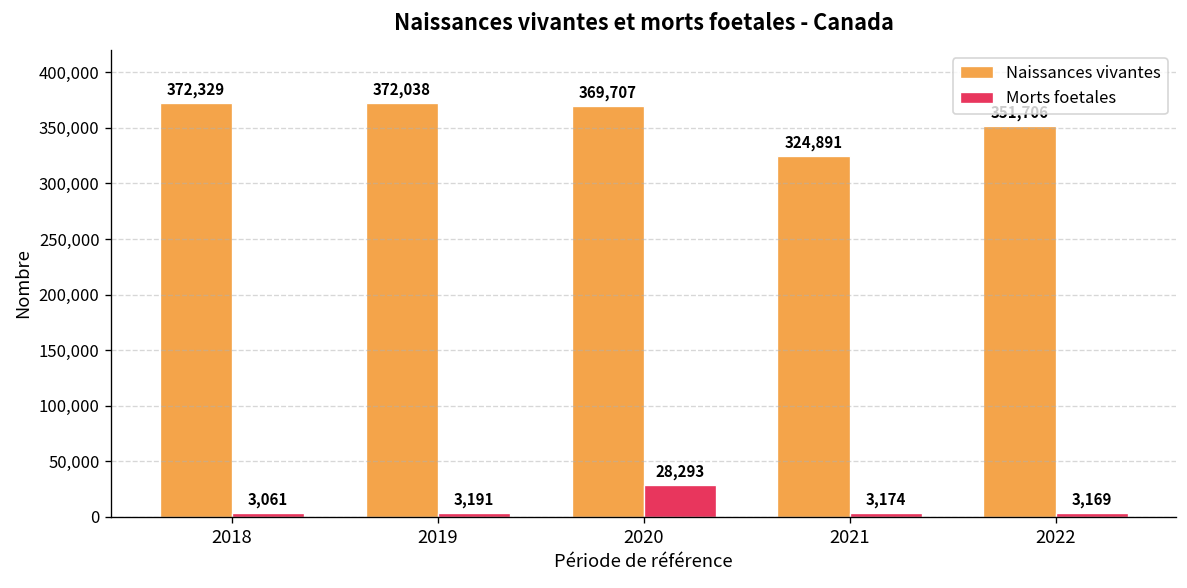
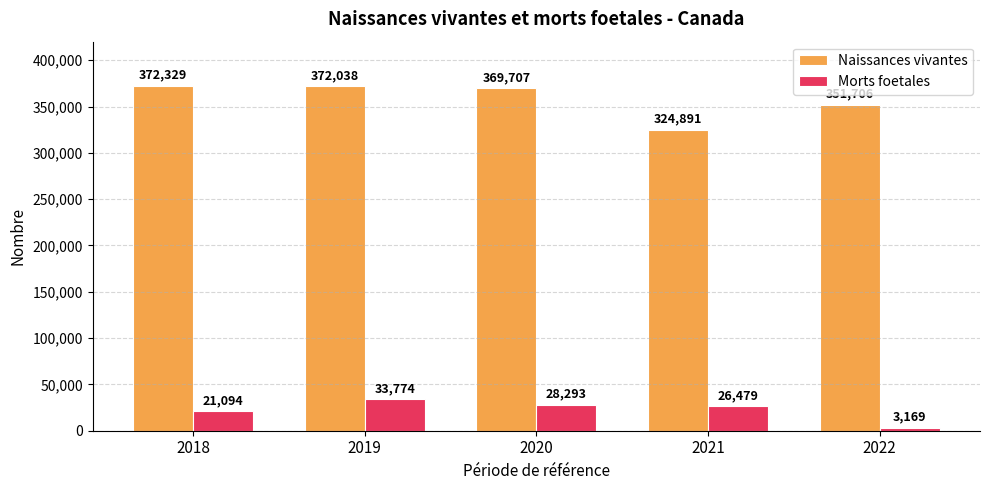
  {
    "Naissances vivantes": {
      "2018": "372,329",
      "2019": "372,038",
      "2020": "369,707",
      "2021": "324,891"
    },
    "Morts foetales": {
-     "2018": "3,061",
-     "2019": "3,191",
+     "2018": "21,094",
+     "2019": "33,774",
      "2020": "28,293",
-     "2021": "3,174",
+     "2021": "26,479",
      "2022": "3,169"
    }
  }
